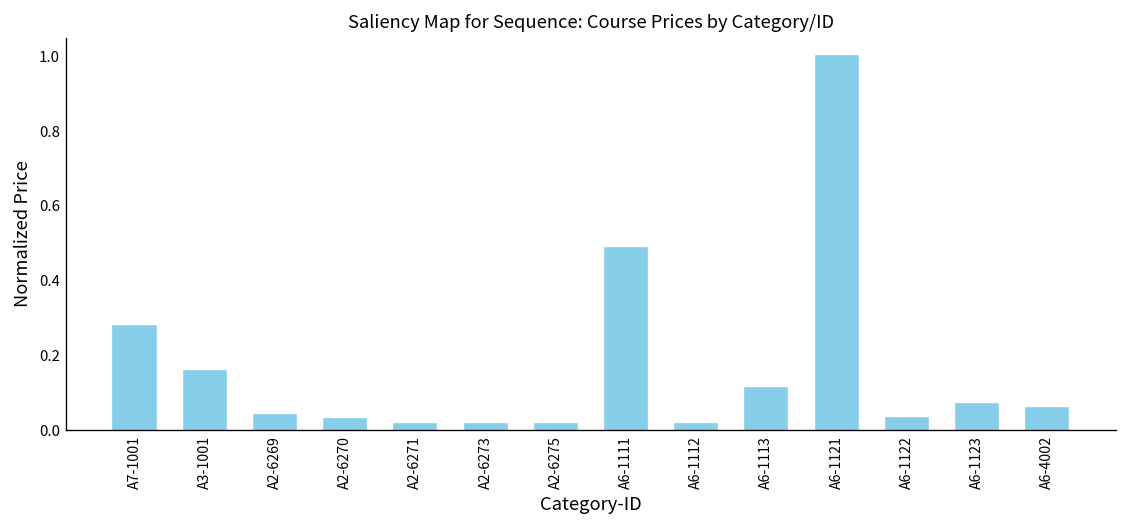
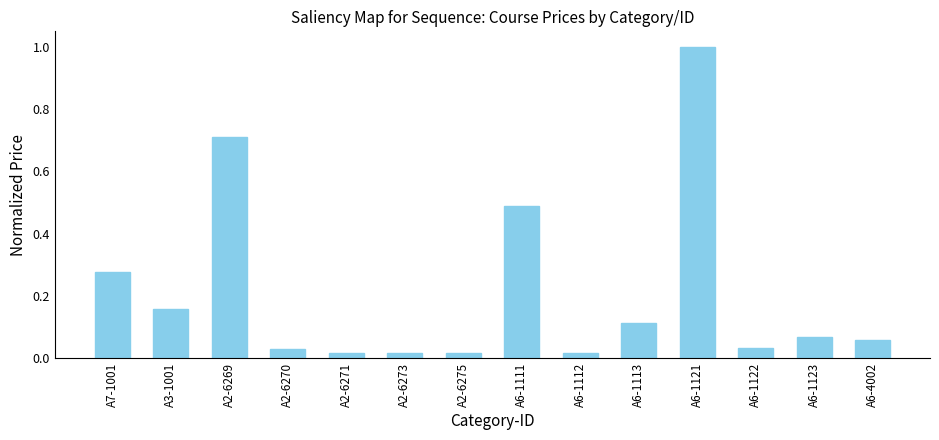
  {
    "A7-1001": 0.28,
    "A3-1001": 0.16,
-   "A2-6269": 0.04,
+   "A2-6269": 0.71,
    "A2-6270": 0.03,
    "A2-6271": 0.02,
    "A2-6273": 0.02,
    "A2-6275": 0.02,
    "A6-1111": 0.49,
    "A6-1112": 0.02,
    "A6-1113": 0.11,
    "A6-1121": 1.00,
    "A6-1122": 0.03,
    "A6-1123": 0.07,
    "A6-4002": 0.06
  }
